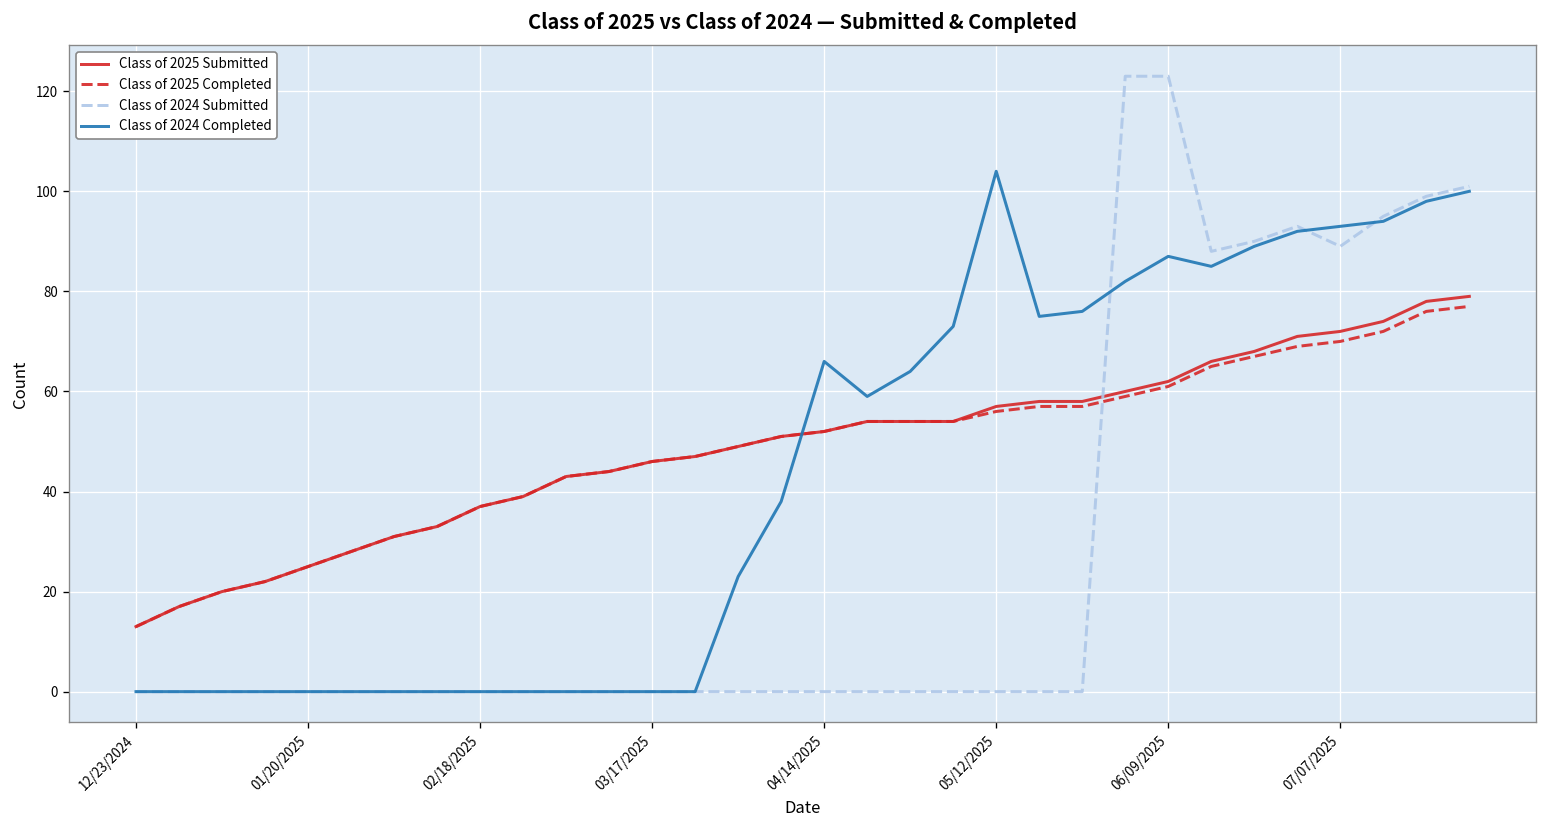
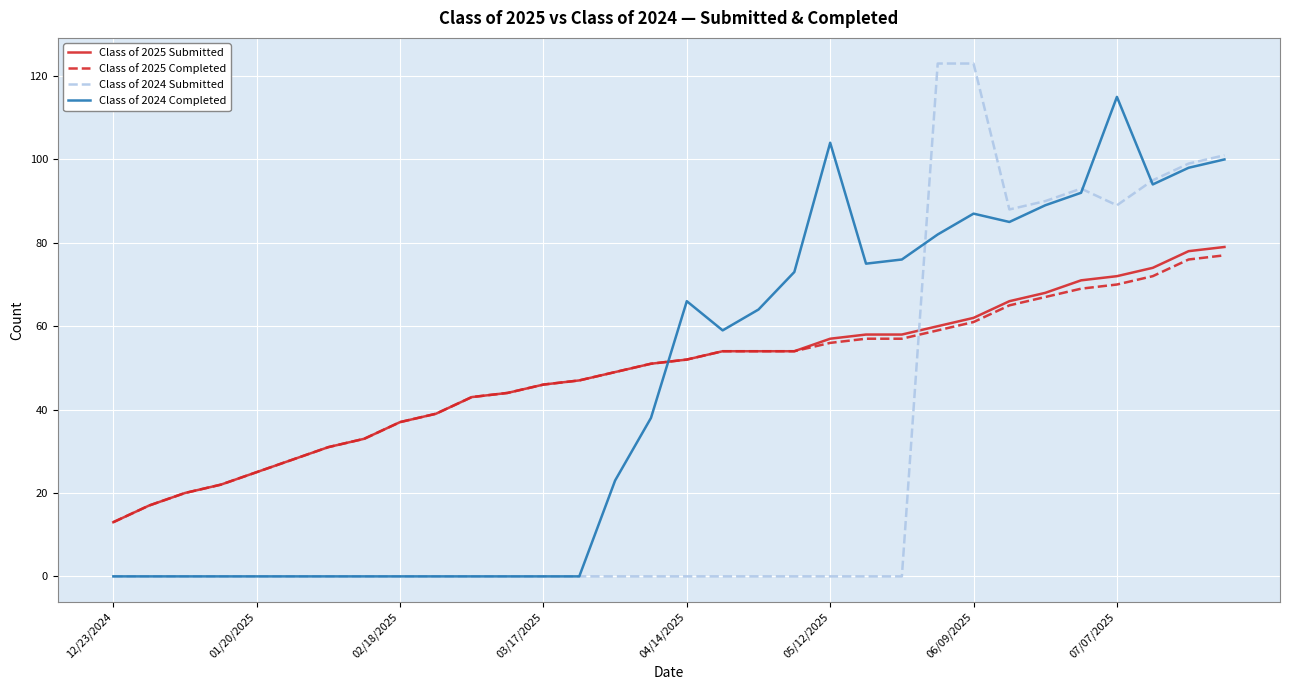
  {
    "Class of 2024 Submitted": {
      "04/14/2025": 0,
      "05/12/2025": 0,
      "06/09/2025": 123,
      "07/07/2025": 89
    },
    "Class of 2024 Completed": {
      "04/14/2025": 66,
      "05/12/2025": 104,
      "06/09/2025": 87,
-     "07/07/2025": 93
+     "07/07/2025": 115
    }
  }
